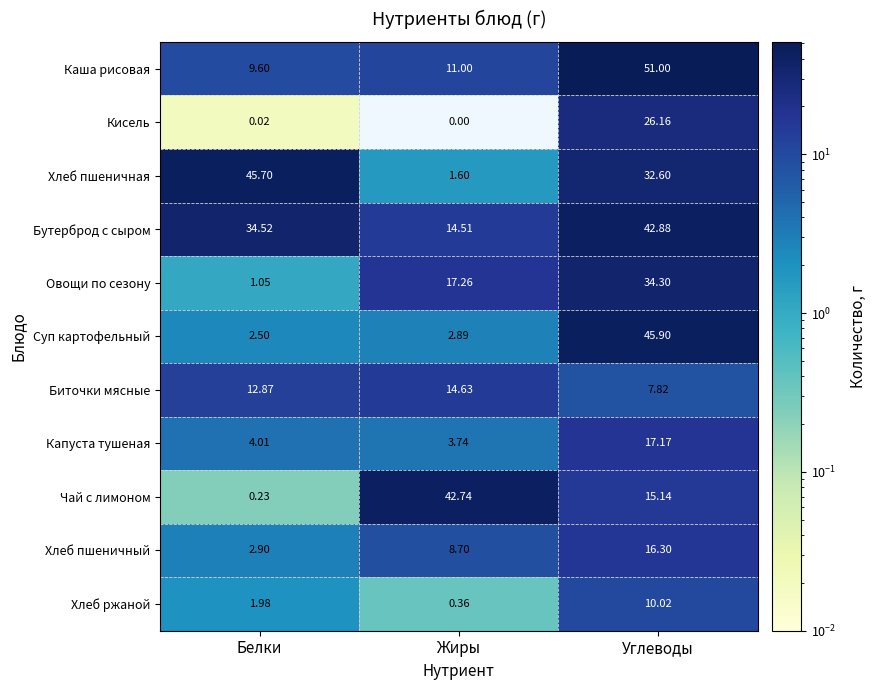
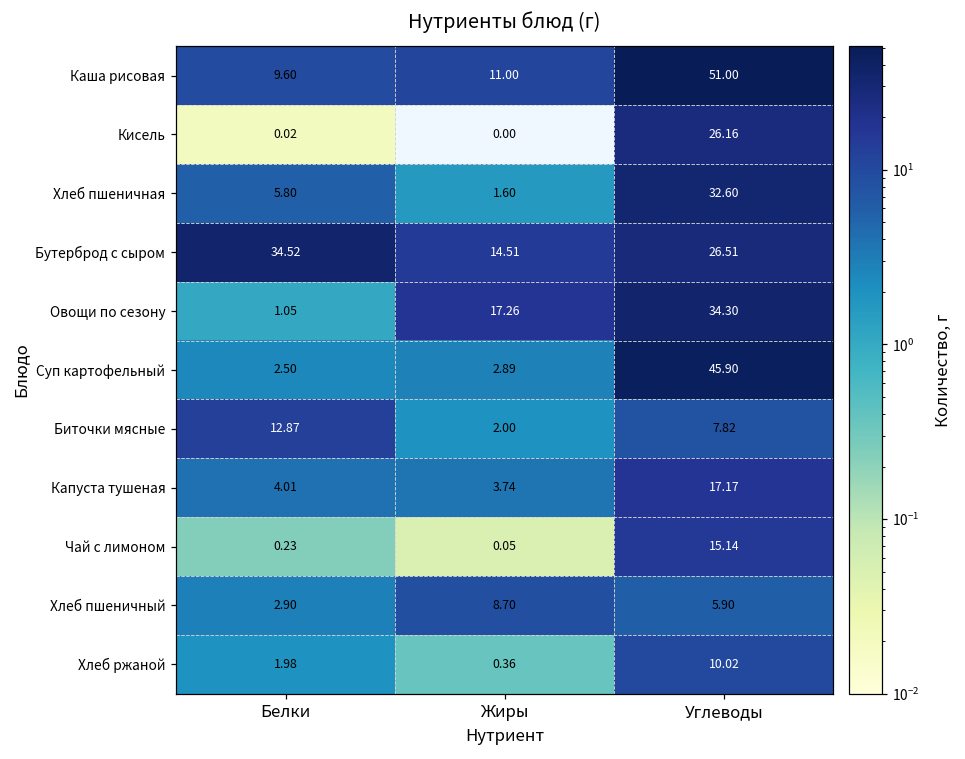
  {
    "Каша рисовая": {
      "Белки": 9.60,
      "Жиры": 11.00,
      "Углеводы": 51.00
    },
    "Кисель": {
      "Белки": 0.02,
      "Жиры": 0.00,
      "Углеводы": 26.16
    },
    "Хлеб пшеничная": {
-     "Белки": 45.70,
+     "Белки": 5.80,
      "Жиры": 1.60,
      "Углеводы": 32.60
    },
    "Бутерброд с сыром": {
      "Белки": 34.52,
      "Жиры": 14.51,
-     "Углеводы": 42.88
+     "Углеводы": 26.51
    },
    "Овощи по сезону": {
      "Белки": 1.05,
      "Жиры": 17.26,
      "Углеводы": 34.30
    },
    "Суп картофельный": {
      "Белки": 2.50,
      "Жиры": 2.89,
      "Углеводы": 45.90
    },
    "Биточки мясные": {
      "Белки": 12.87,
-     "Жиры": 14.63,
+     "Жиры": 2.00,
      "Углеводы": 7.82
    },
    "Капуста тушеная": {
      "Белки": 4.01,
      "Жиры": 3.74,
      "Углеводы": 17.17
    },
    "Чай с лимоном": {
      "Белки": 0.23,
-     "Жиры": 42.74,
+     "Жиры": 0.05,
      "Углеводы": 15.14
    },
    "Хлеб пшеничный": {
      "Белки": 2.90,
      "Жиры": 8.70,
-     "Углеводы": 16.30
+     "Углеводы": 5.90
    },
    "Хлеб ржаной": {
      "Белки": 1.98,
      "Жиры": 0.36,
      "Углеводы": 10.02
    }
  }
